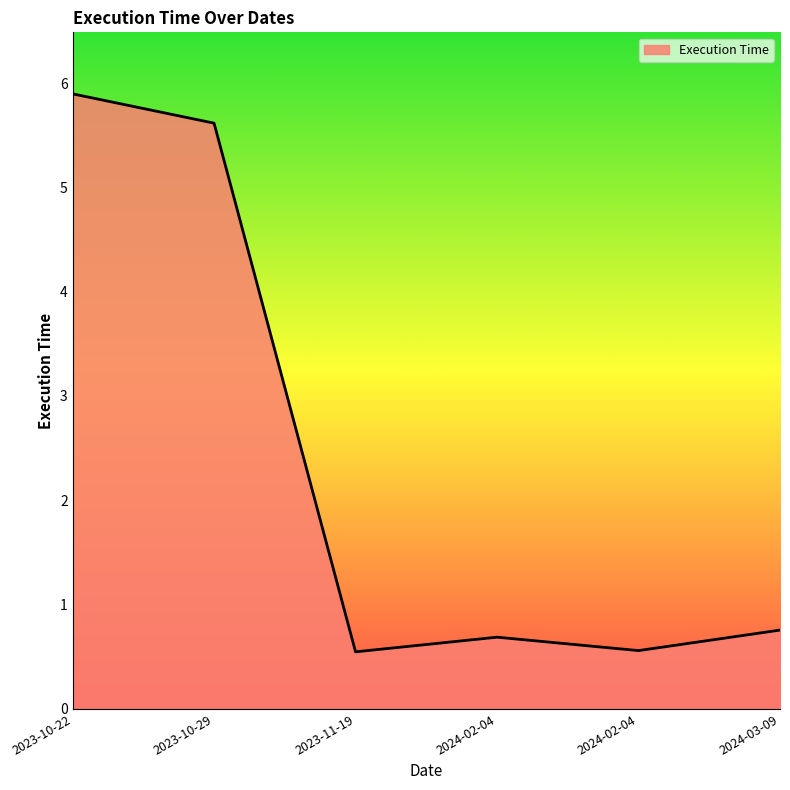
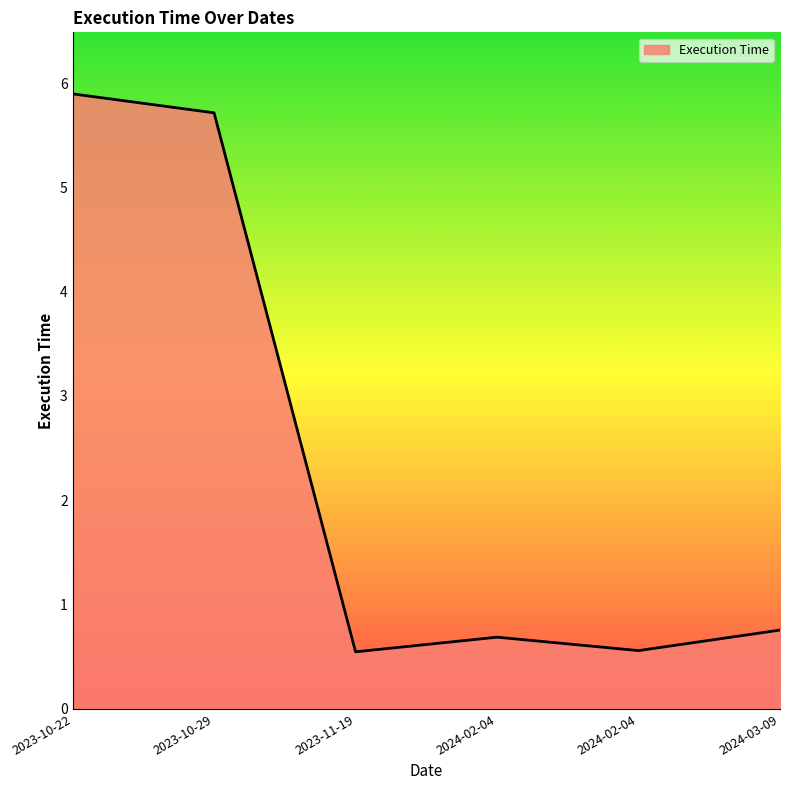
  {
    "2023-10-22": 5.90,
-   "2023-10-29": 5.62,
+   "2023-10-29": 5.71,
    "2023-11-19": 0.55,
    "2024-03-09": 0.76
  }
